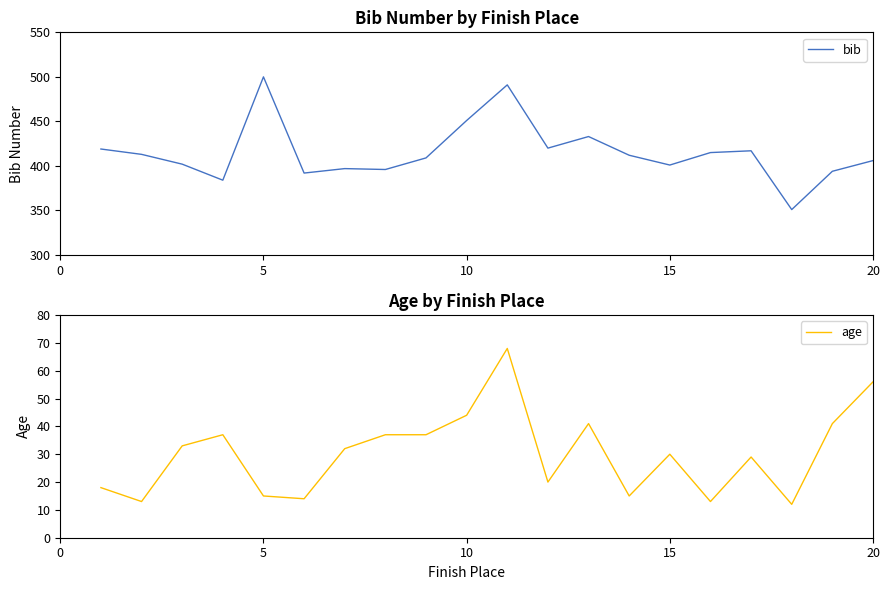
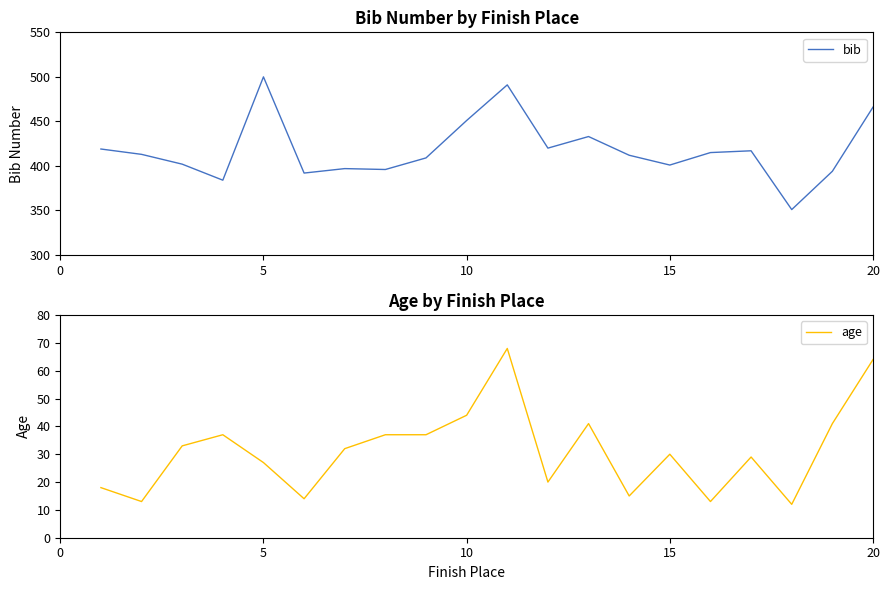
  {
    "Bib Number by Finish Place": {
      "5": 500,
      "10": 450,
      "15": 400,
-     "20": 410
+     "20": 470
    },
    "Age by Finish Place": {
-     "5": 15,
+     "5": 27,
      "10": 44,
      "15": 30,
-     "20": 56
+     "20": 64
    }
  }
